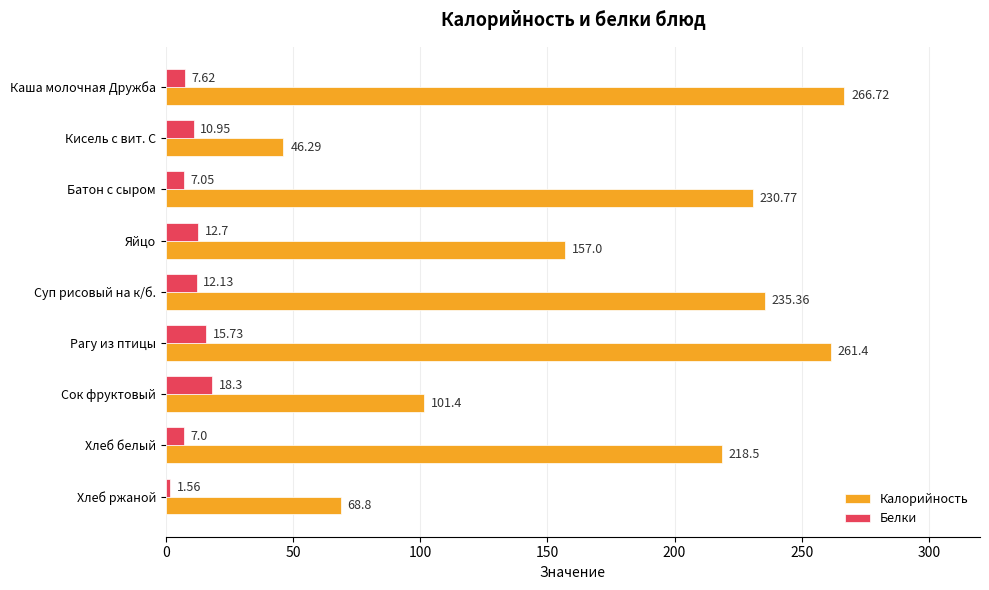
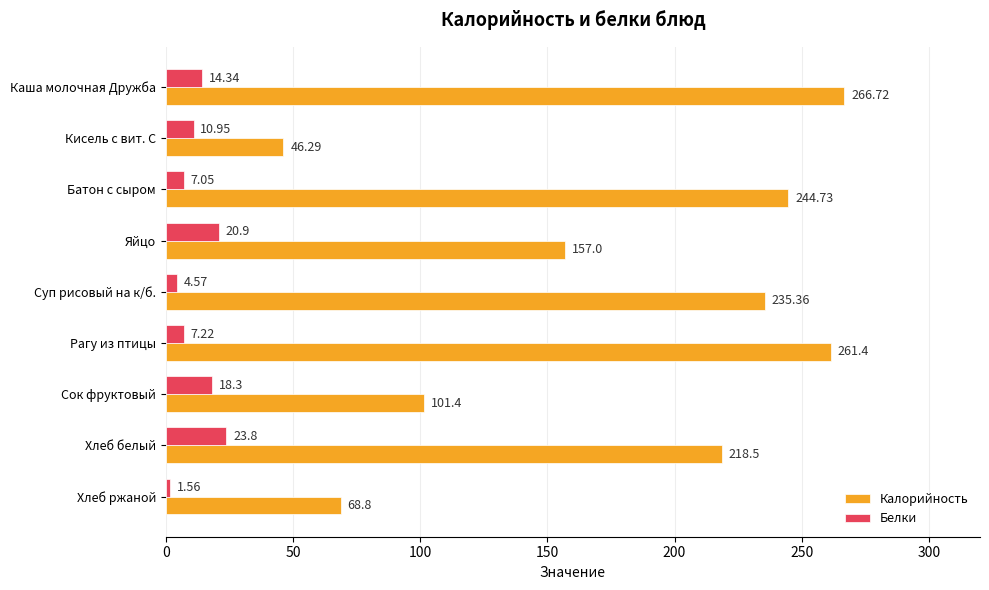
  {
    "Калорийность": {
      "Каша молочная Дружба": 266.72,
      "Кисель с вит. С": 46.29,
-     "Батон с сыром": 230.77,
+     "Батон с сыром": 244.73,
      "Яйцо": 157.0,
      "Суп рисовый на к/б.": 235.36,
      "Рагу из птицы": 261.4,
      "Сок фруктовый": 101.4,
      "Хлеб белый": 218.5,
      "Хлеб ржаной": 68.8
    },
    "Белки": {
-     "Каша молочная Дружба": 7.62,
+     "Каша молочная Дружба": 14.34,
      "Кисель с вит. С": 10.95,
      "Батон с сыром": 7.05,
-     "Яйцо": 12.7,
-     "Суп рисовый на к/б.": 12.13,
-     "Рагу из птицы": 15.73,
+     "Яйцо": 20.9,
+     "Суп рисовый на к/б.": 4.57,
+     "Рагу из птицы": 7.22,
      "Сок фруктовый": 18.3,
-     "Хлеб белый": 7.0,
+     "Хлеб белый": 23.8,
      "Хлеб ржаной": 1.56
    }
  }
